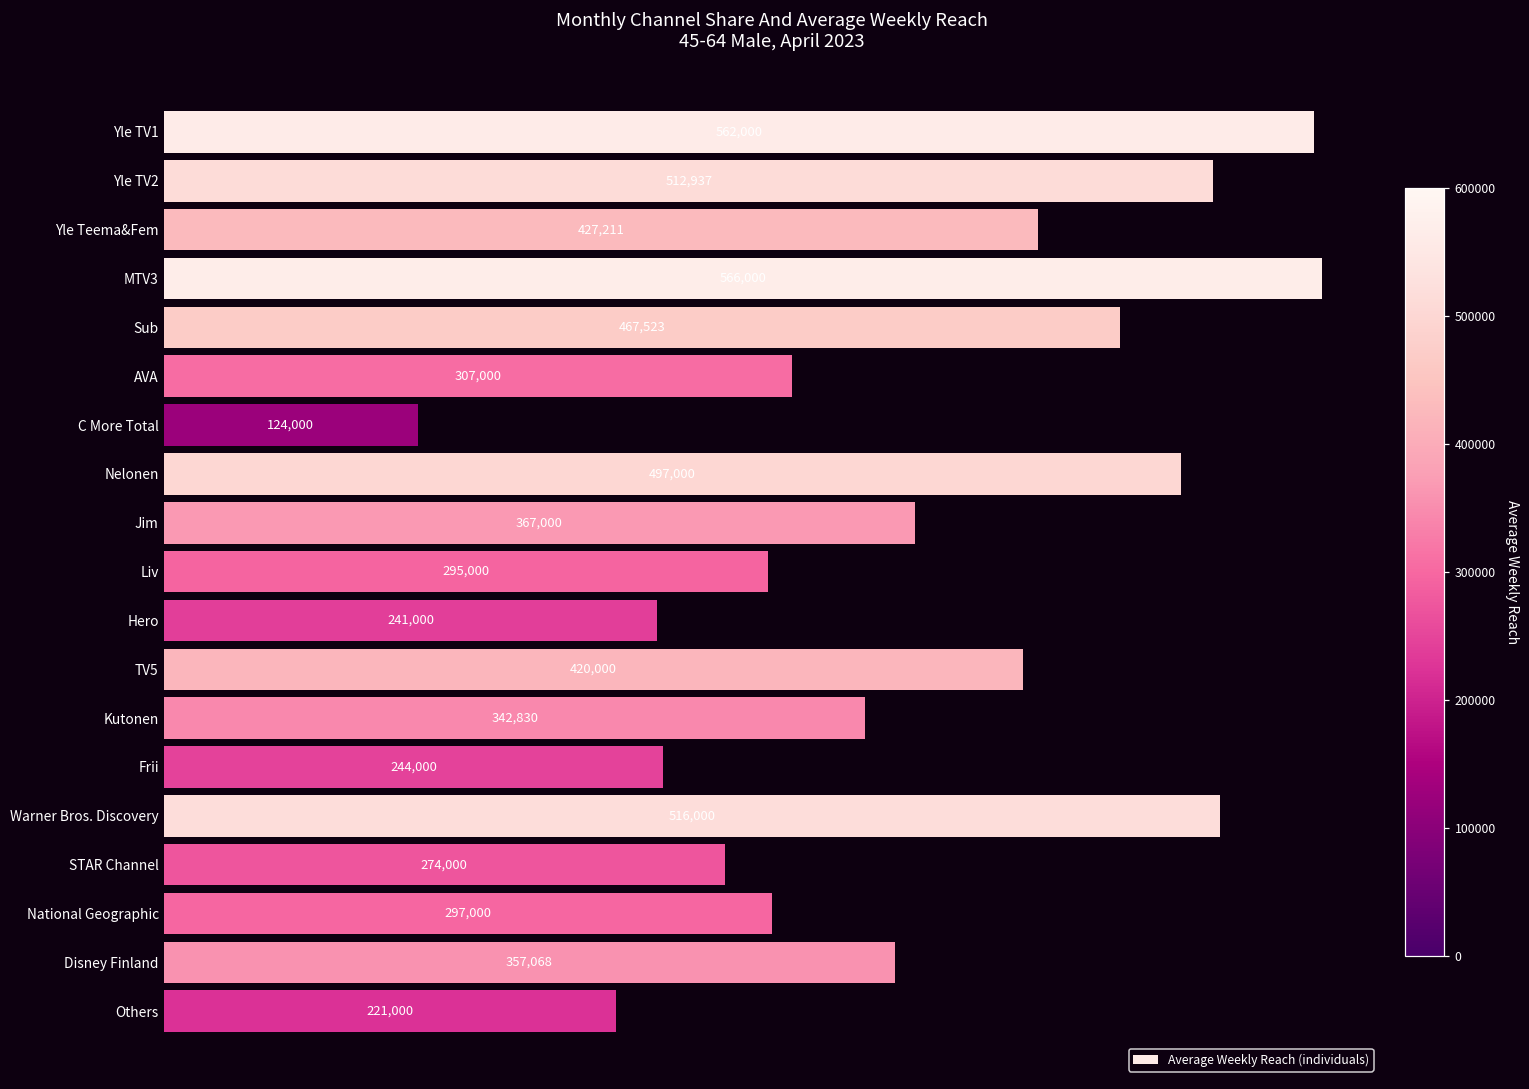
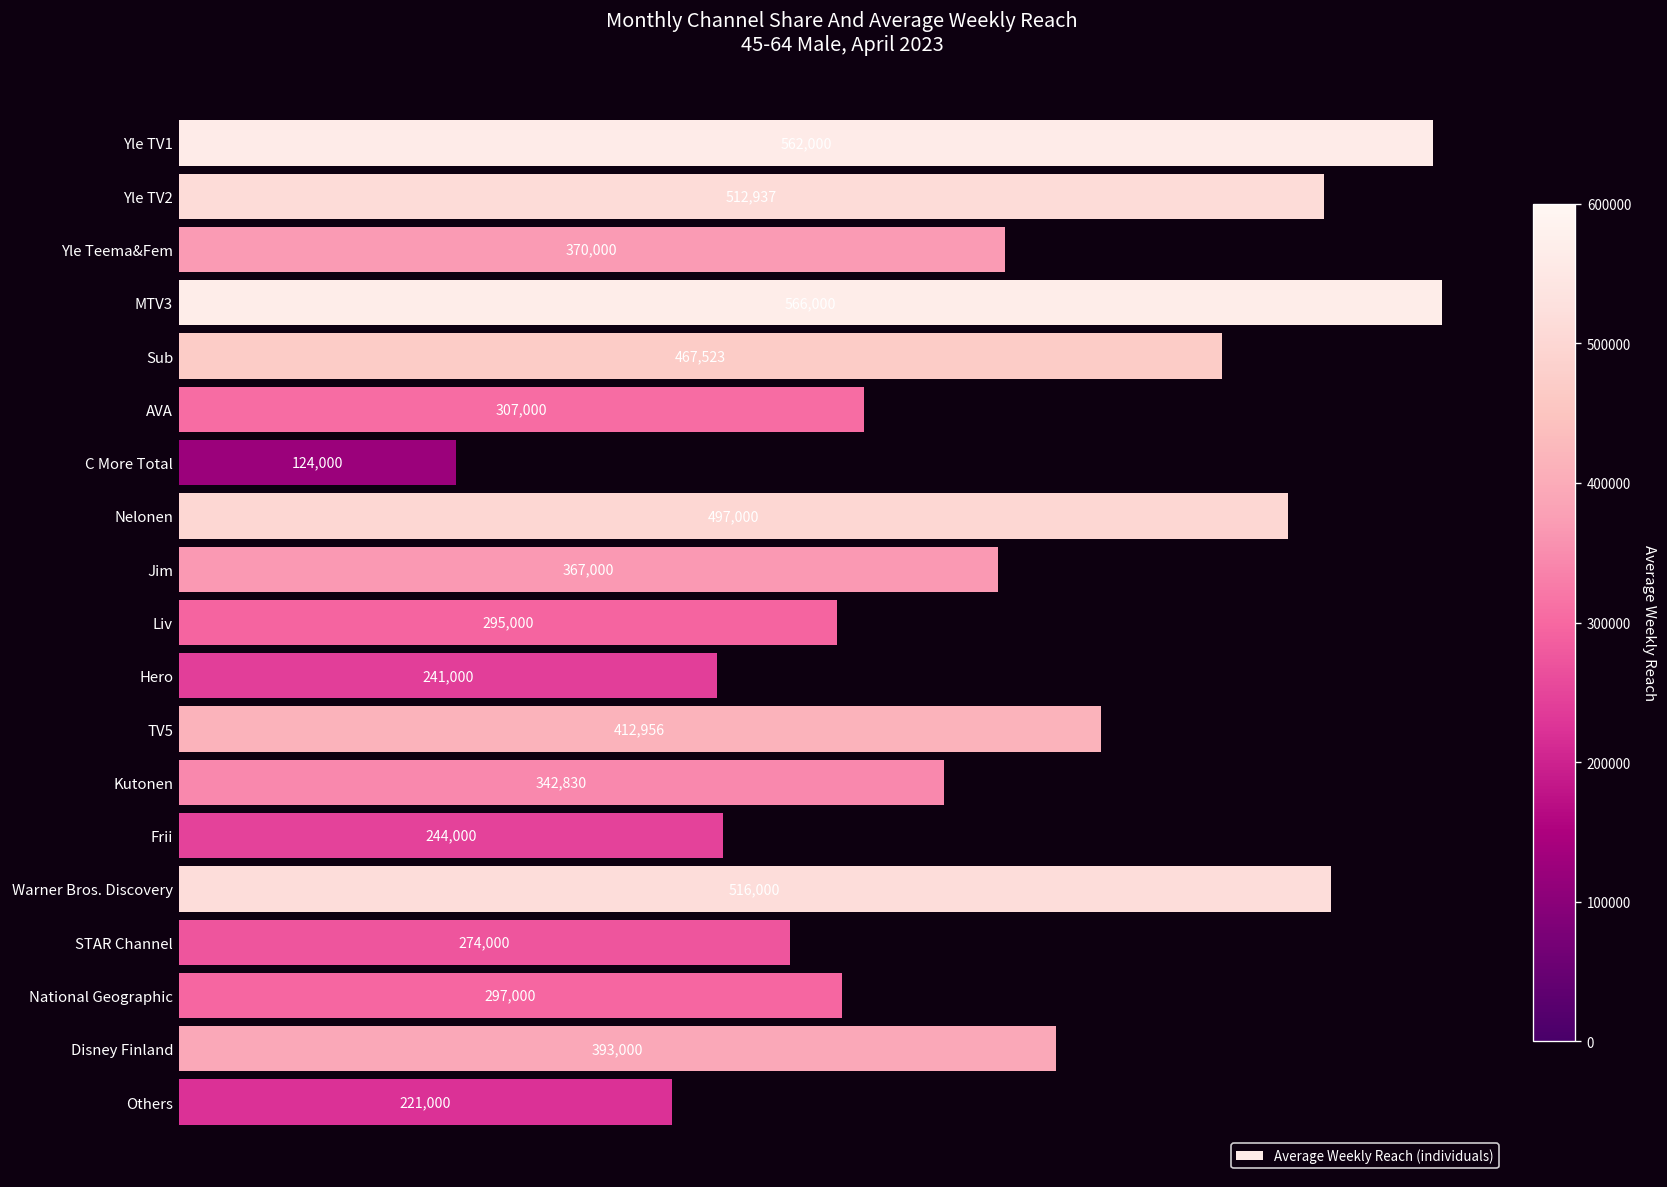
  {
-   "Yle Teema&Fem": "427,211",
+   "Yle Teema&Fem": "370,000",
    "Sub": "467,523",
    "AVA": "307,000",
    "C More Total": "124,000",
    "Jim": "367,000",
    "Liv": "295,000",
    "Hero": "241,000",
-   "TV5": "420,000",
+   "TV5": "412,956",
    "Kutonen": "342,830",
    "Frii": "244,000",
    "STAR Channel": "274,000",
    "National Geographic": "297,000",
-   "Disney Finland": "357,068",
+   "Disney Finland": "393,000",
    "Others": "221,000"
  }
